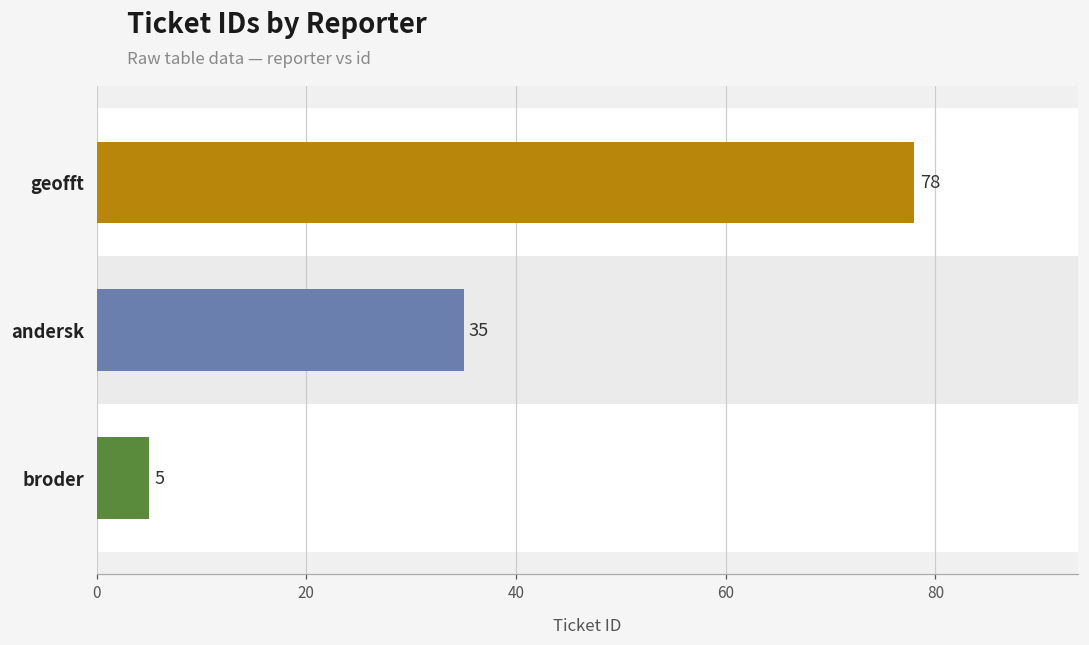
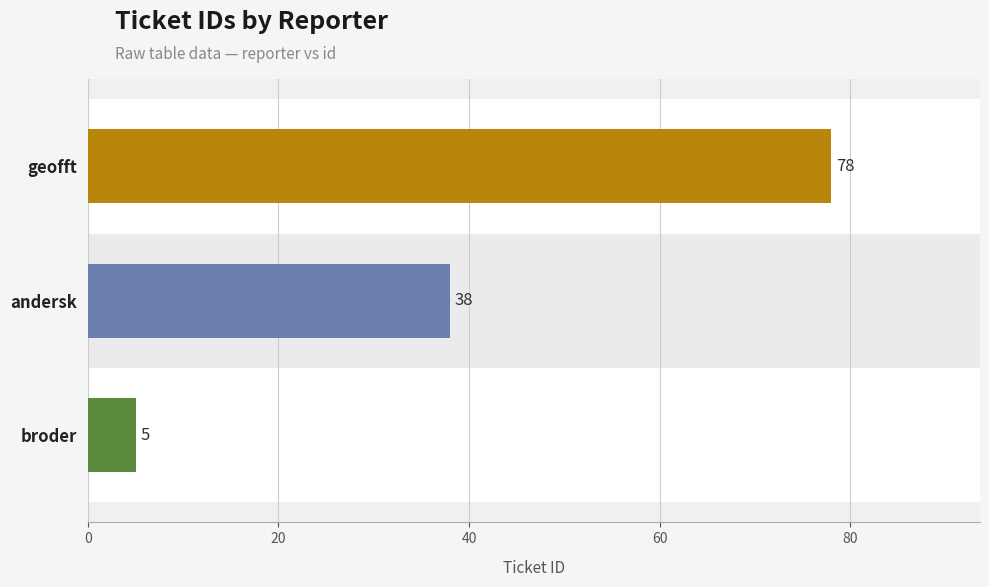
  {
    "geofft": 78,
-   "andersk": 35,
+   "andersk": 38,
    "broder": 5
  }
